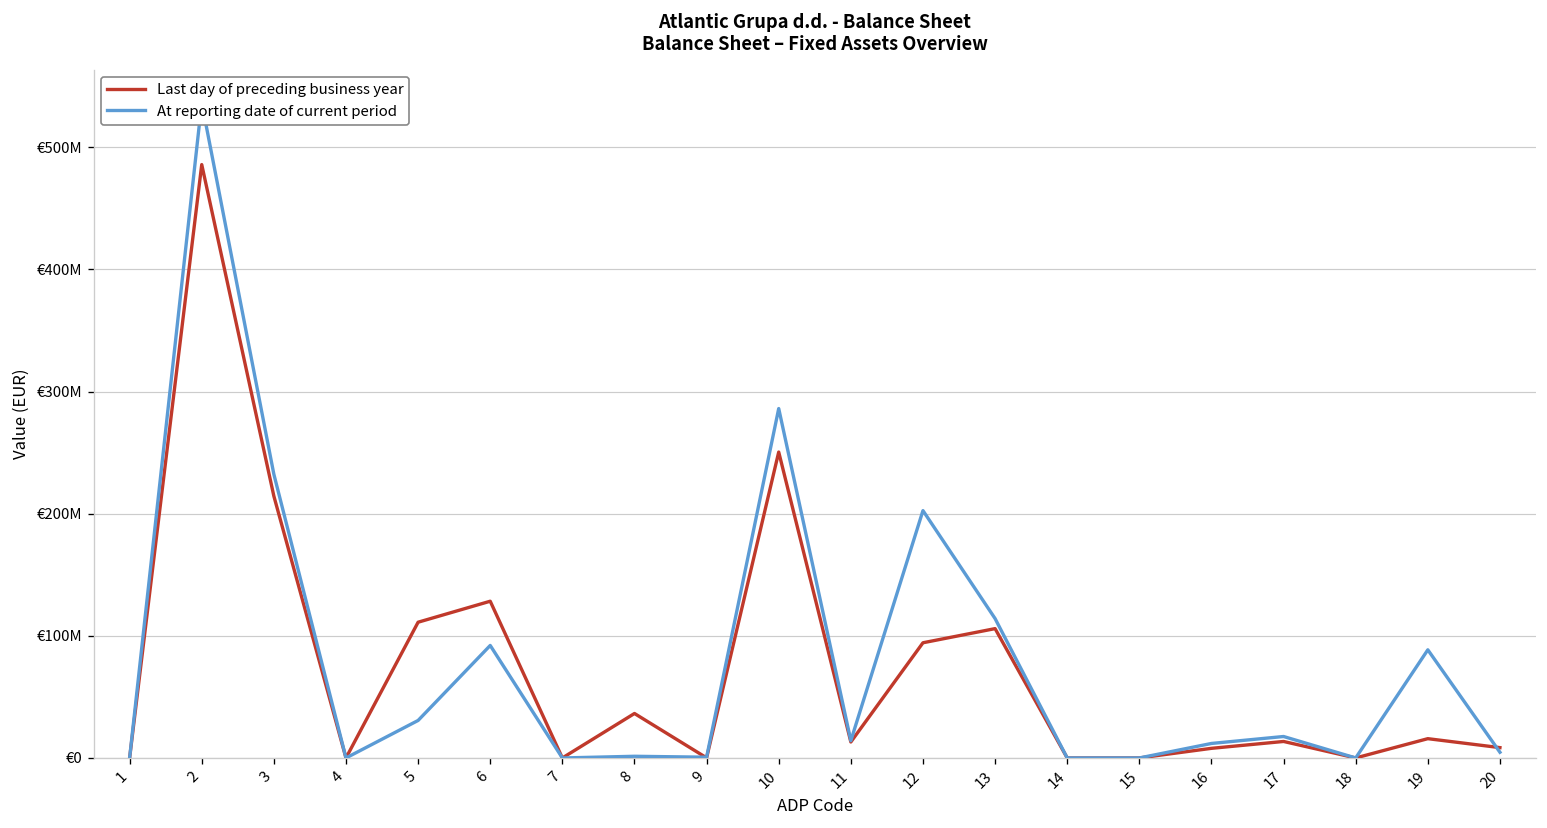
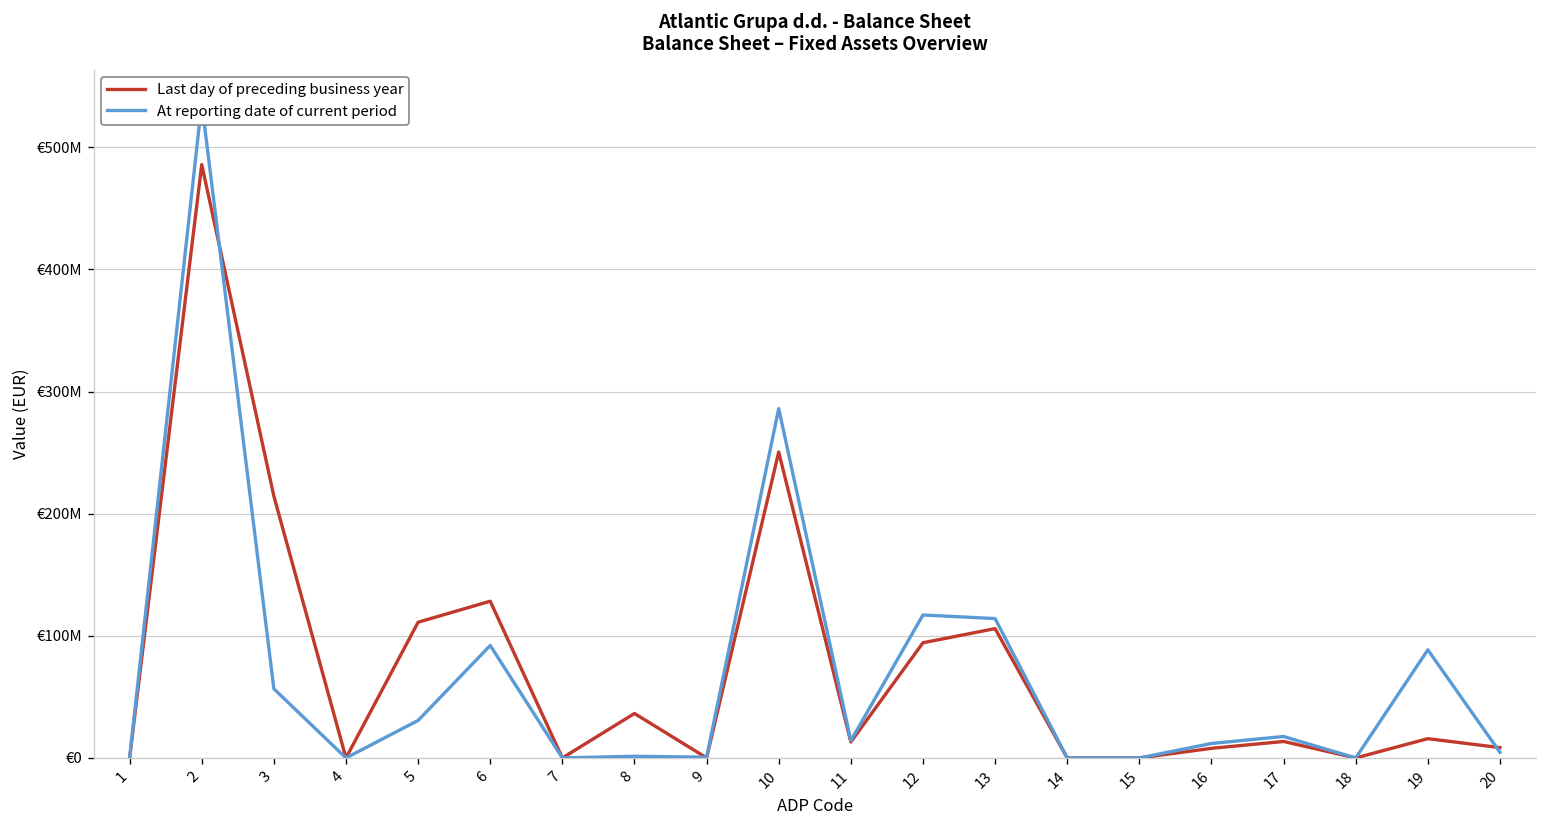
  {
    "Last day of preceding business year": {
      "2": "€486000000",
      "3": "€214000000",
      "5": "€111000000",
      "6": "€128000000",
      "8": "€36000000",
      "10": "€250000000",
      "12": "€94000000",
      "13": "€106000000",
      "16": "€8000000",
      "17": "€14000000",
      "19": "€16000000",
      "20": "€8000000"
    },
    "At reporting date of current period": {
-     "3": "€232000000",
+     "3": "€57000000",
      "5": "€31000000",
      "6": "€92000000",
      "8": "€1000000",
      "10": "€286000000",
-     "12": "€203000000",
+     "12": "€117000000",
      "13": "€114000000",
      "16": "€12000000",
      "17": "€18000000",
      "19": "€89000000",
      "20": "€5000000"
    }
  }
